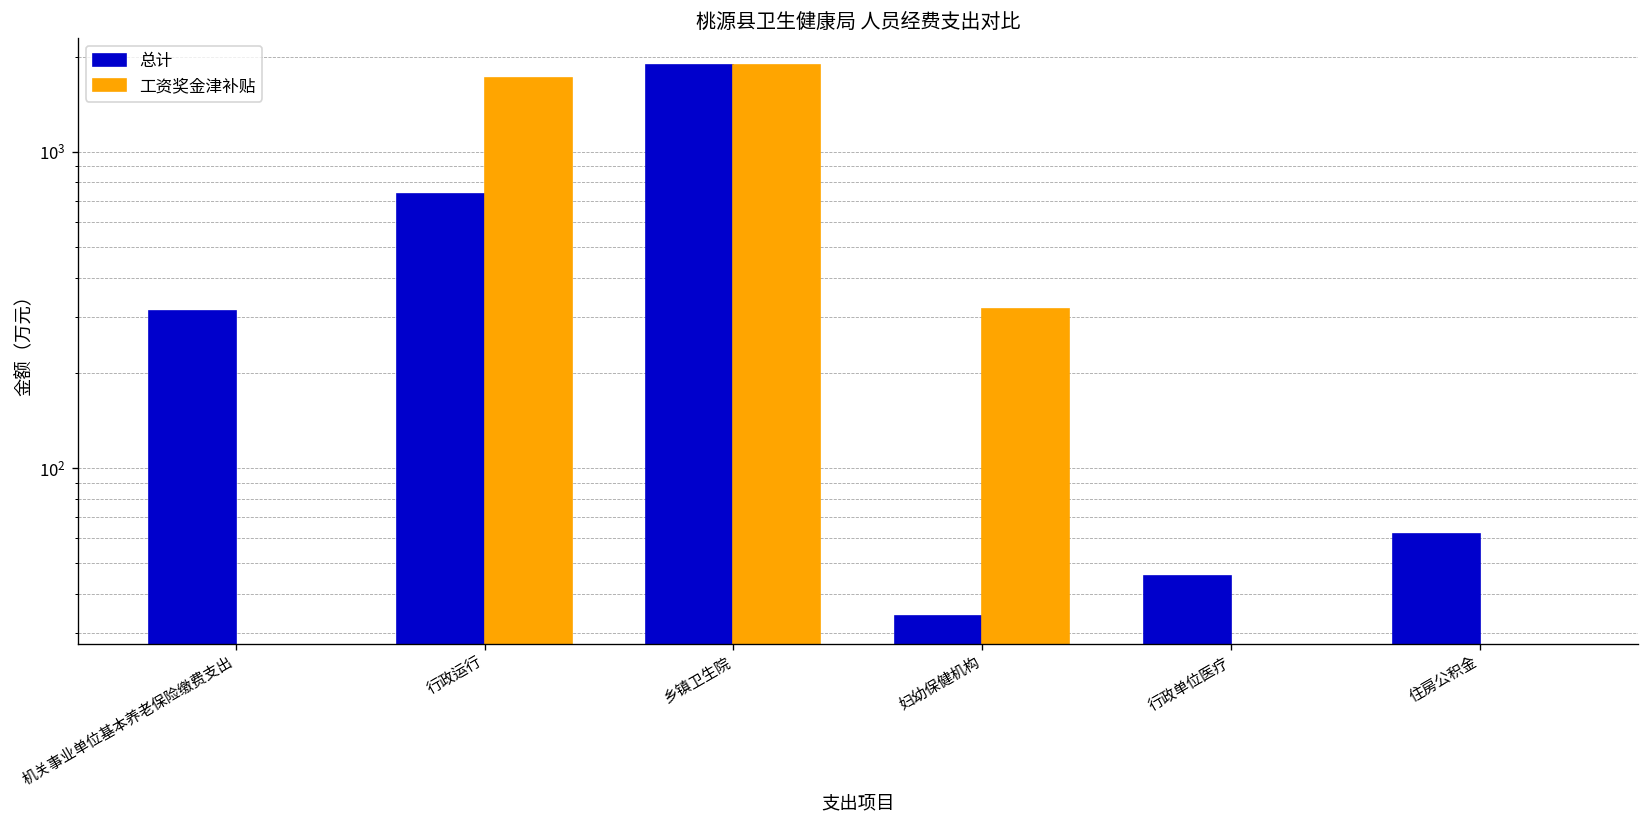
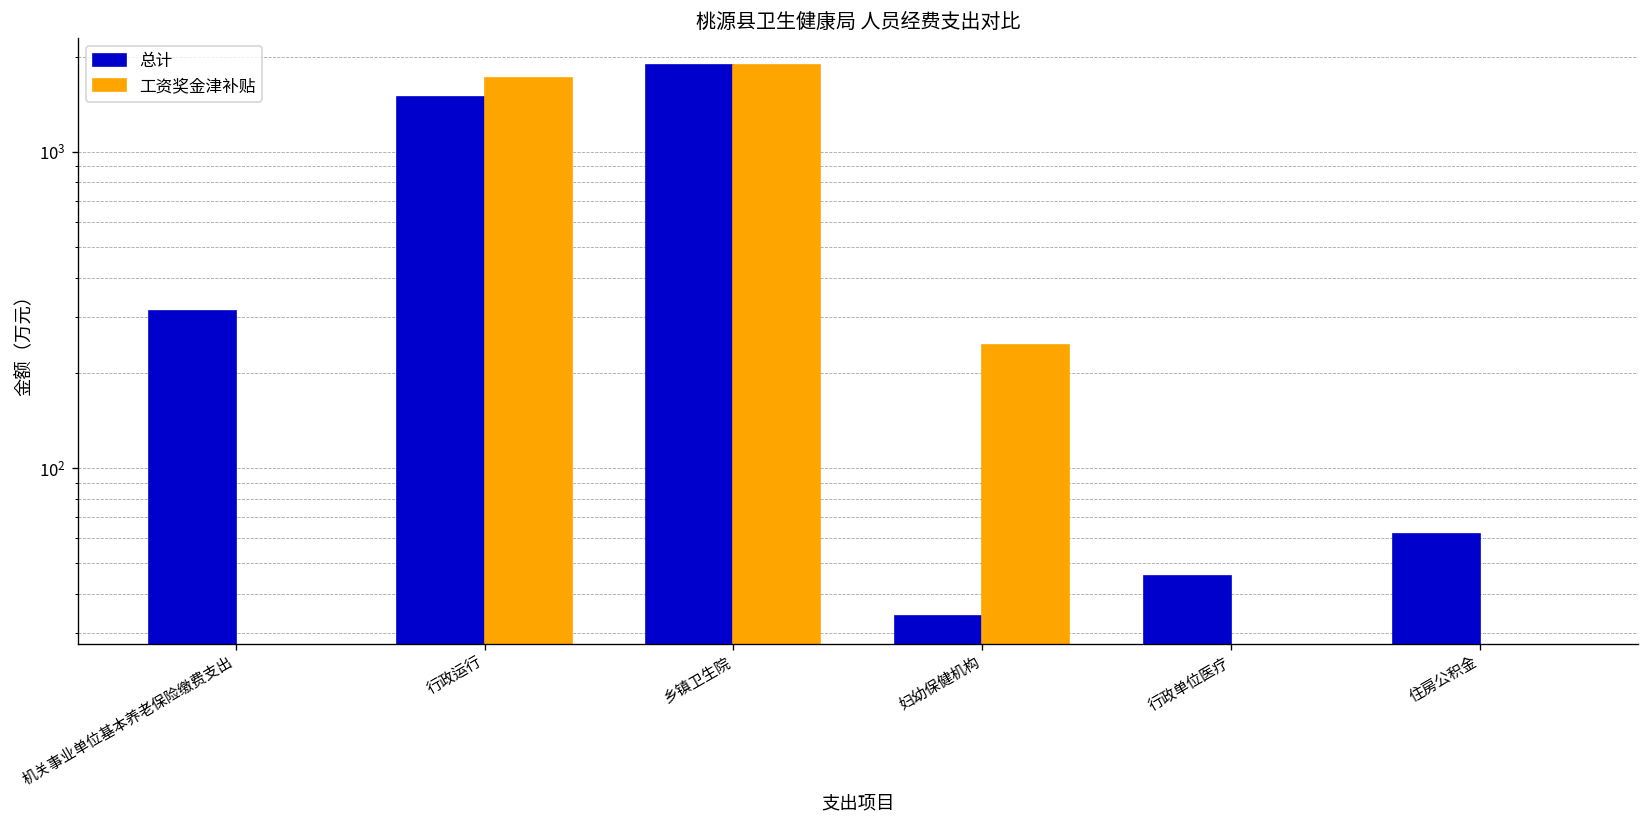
  {
    "总计": {
      "机关事业单位基本养老保险缴费支出": 310,
-     "行政运行": 740,
+     "行政运行": 1500,
      "乡镇卫生院": 1900,
      "妇幼保健机构": 34,
      "行政单位医疗": 45,
      "住房公积金": 62
    },
    "工资奖金津补贴": {
      "行政运行": 1700,
      "乡镇卫生院": 1900,
-     "妇幼保健机构": 320
+     "妇幼保健机构": 250
    }
  }
